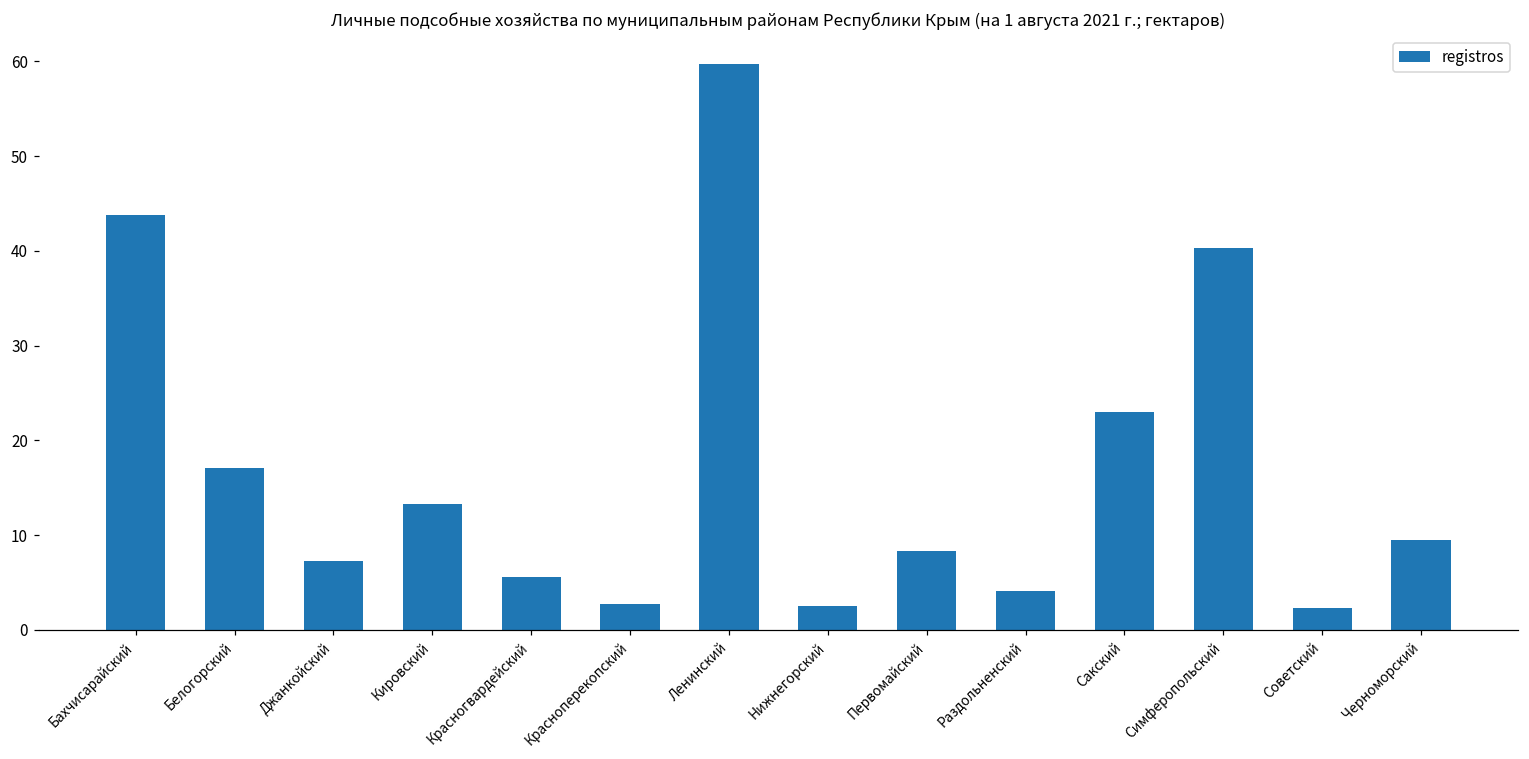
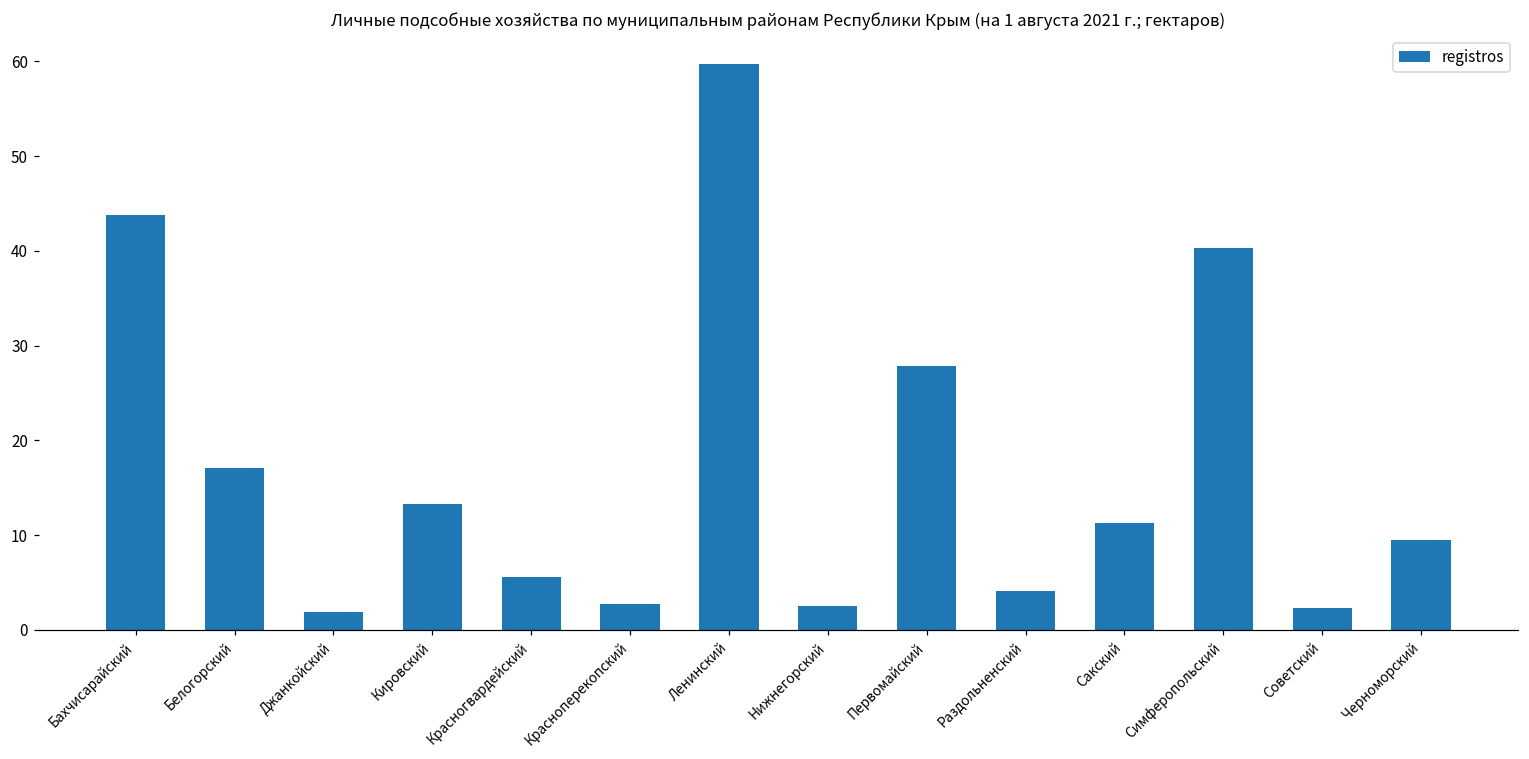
  {
    "Бахчисарайский": 44,
    "Белогорский": 17,
-   "Джанкойский": 7,
+   "Джанкойский": 2,
    "Кировский": 13,
    "Красногвардейский": 6,
    "Красноперекопский": 3,
    "Ленинский": 60,
    "Нижнегорский": 3,
-   "Первомайский": 8,
+   "Первомайский": 28,
    "Раздольненский": 4,
-   "Сакский": 23,
+   "Сакский": 11,
    "Симферопольский": 40,
    "Советский": 2,
    "Черноморский": 9
  }
